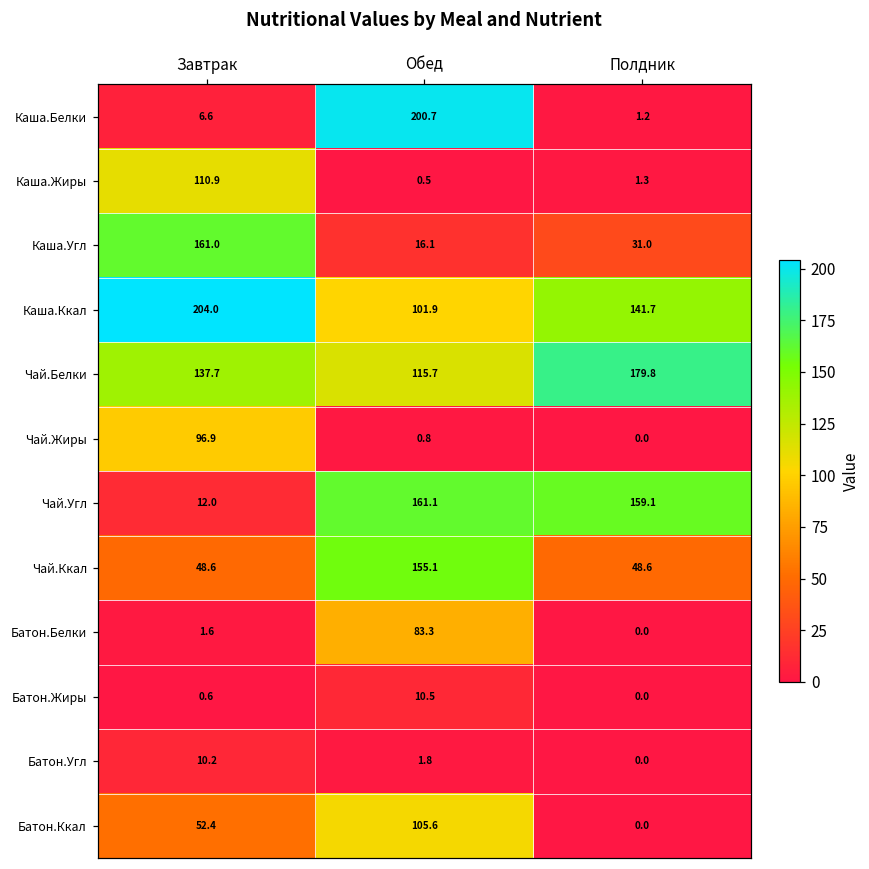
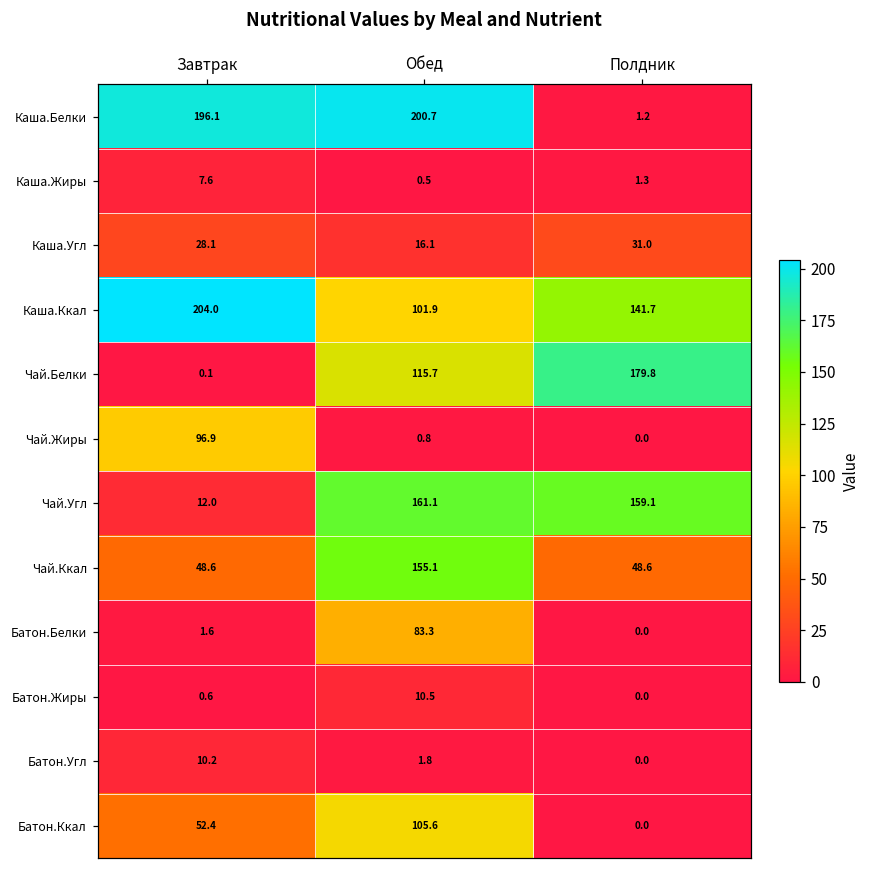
  {
    "Каша.Белки": {
-     "Завтрак": 6.6,
+     "Завтрак": 196.1,
      "Обед": 200.7,
      "Полдник": 1.2
    },
    "Каша.Жиры": {
-     "Завтрак": 110.9,
+     "Завтрак": 7.6,
      "Обед": 0.5,
      "Полдник": 1.3
    },
    "Каша.Угл": {
-     "Завтрак": 161.0,
+     "Завтрак": 28.1,
      "Обед": 16.1,
      "Полдник": 31.0
    },
    "Каша.Ккал": {
      "Завтрак": 204.0,
      "Обед": 101.9,
      "Полдник": 141.7
    },
    "Чай.Белки": {
-     "Завтрак": 137.7,
+     "Завтрак": 0.1,
      "Обед": 115.7,
      "Полдник": 179.8
    },
    "Чай.Жиры": {
      "Завтрак": 96.9,
      "Обед": 0.8,
      "Полдник": 0.0
    },
    "Чай.Угл": {
      "Завтрак": 12.0,
      "Обед": 161.1,
      "Полдник": 159.1
    },
    "Чай.Ккал": {
      "Завтрак": 48.6,
      "Обед": 155.1,
      "Полдник": 48.6
    },
    "Батон.Белки": {
      "Завтрак": 1.6,
      "Обед": 83.3,
      "Полдник": 0.0
    },
    "Батон.Жиры": {
      "Завтрак": 0.6,
      "Обед": 10.5,
      "Полдник": 0.0
    },
    "Батон.Угл": {
      "Завтрак": 10.2,
      "Обед": 1.8,
      "Полдник": 0.0
    },
    "Батон.Ккал": {
      "Завтрак": 52.4,
      "Обед": 105.6,
      "Полдник": 0.0
    }
  }
